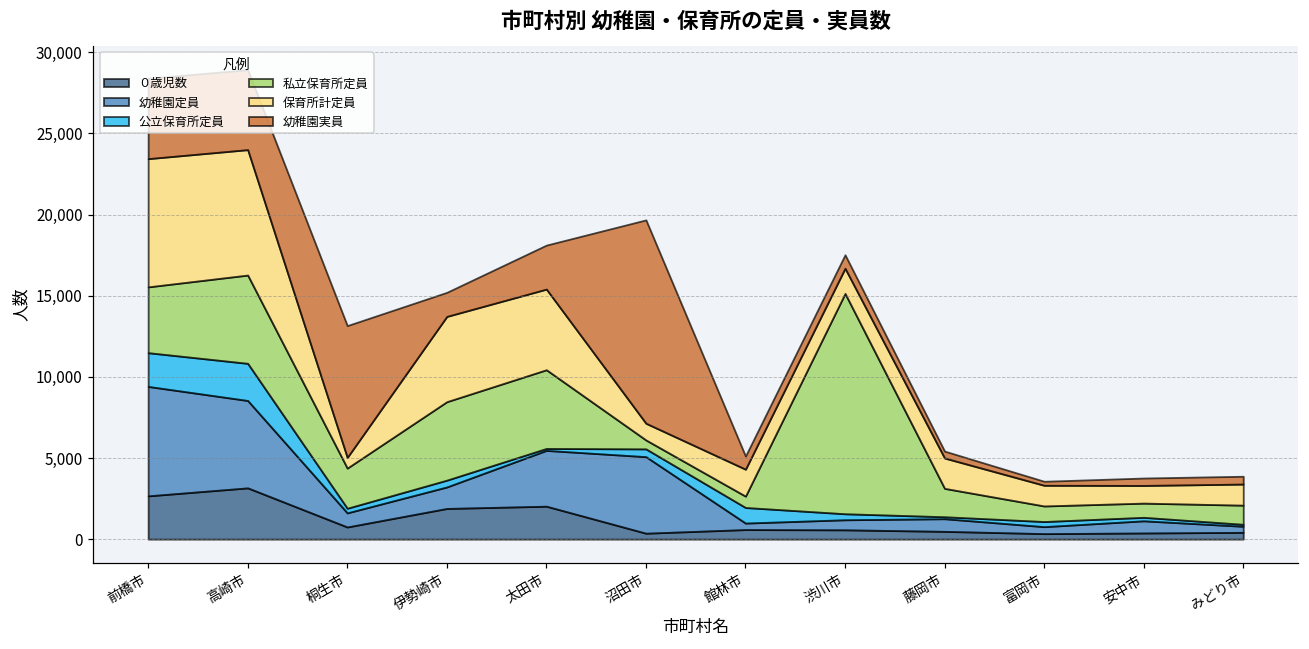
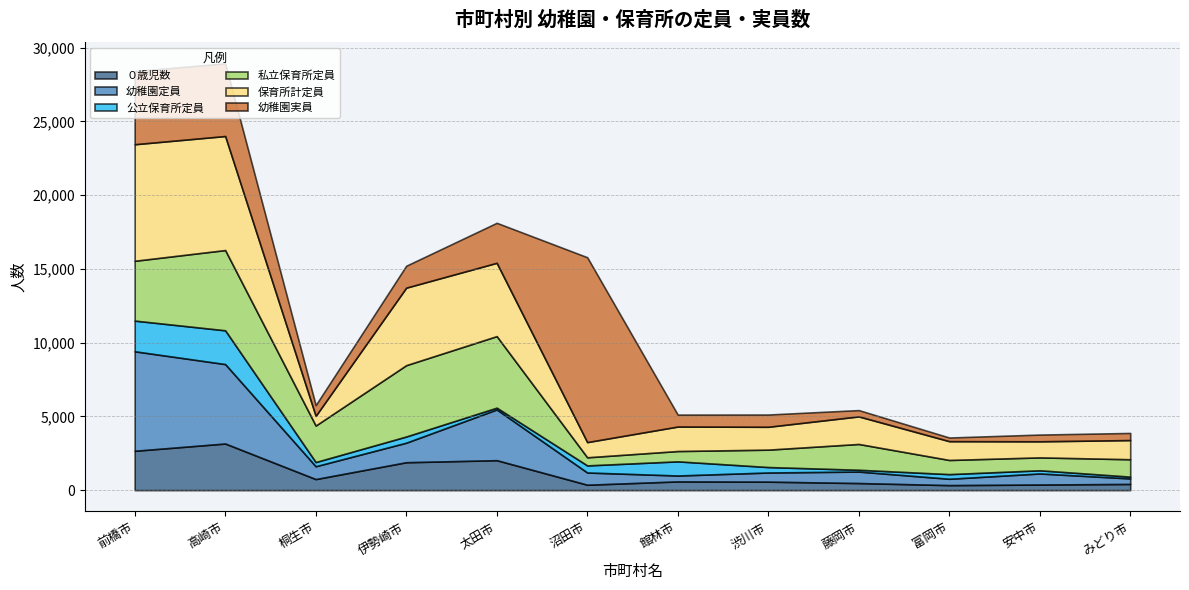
  {
    "０歳児数": {
      "前橋市": "2,700",
      "高崎市": "3,200",
      "桐生市": "700",
      "伊勢崎市": "1,900",
      "太田市": "2,000",
      "沼田市": "400",
      "館林市": "600",
      "渋川市": "600",
      "藤岡市": "500",
      "富岡市": "300",
      "安中市": "400",
      "みどり市": "400"
    },
    "幼稚園定員": {
      "前橋市": "6,700",
      "高崎市": "5,400",
      "桐生市": "900",
      "伊勢崎市": "1,300",
-     "沼田市": "4,700",
+     "沼田市": "800",
      "館林市": "400",
      "渋川市": "600",
      "富岡市": "400",
      "安中市": "800"
    },
    "公立保育所定員": {
      "前橋市": "2,100",
      "高崎市": "2,300",
      "桐生市": "300",
      "伊勢崎市": "400",
      "沼田市": "500",
      "館林市": "1,000",
      "渋川市": "400",
      "富岡市": "300",
      "安中市": "200"
    },
    "私立保育所定員": {
      "前橋市": "4,100",
      "高崎市": "5,400",
      "桐生市": "2,500",
      "伊勢崎市": "4,800",
      "太田市": "4,900",
      "沼田市": "600",
      "館林市": "700",
-     "渋川市": "13,600",
+     "渋川市": "1,200",
      "藤岡市": "1,800",
      "富岡市": "1,000",
      "安中市": "900",
      "みどり市": "1,200"
    },
    "保育所計定員": {
      "前橋市": "7,900",
      "高崎市": "7,700",
      "桐生市": "700",
      "伊勢崎市": "5,300",
      "太田市": "5,000",
      "沼田市": "1,000",
      "館林市": "1,700",
      "渋川市": "1,600",
      "藤岡市": "1,900",
      "富岡市": "1,300",
      "安中市": "1,100",
      "みどり市": "1,300"
    },
    "幼稚園実員": {
-     "桐生市": "8,100",
+     "桐生市": "700",
      "伊勢崎市": "1,500",
      "太田市": "2,700",
      "沼田市": "12,500",
      "館林市": "800",
      "渋川市": "800",
      "藤岡市": "400",
      "富岡市": "200",
      "安中市": "500",
      "みどり市": "500"
    }
  }
